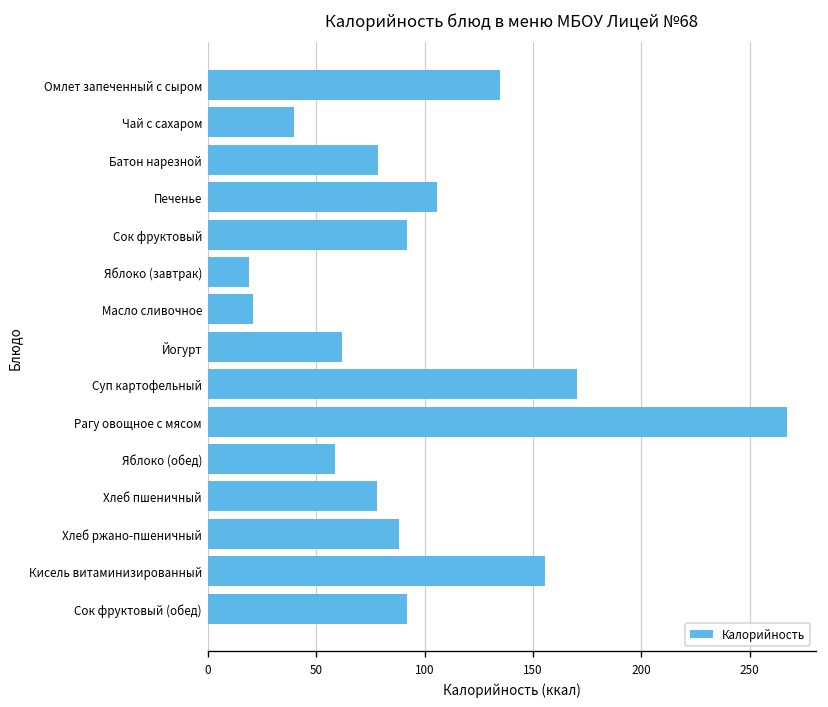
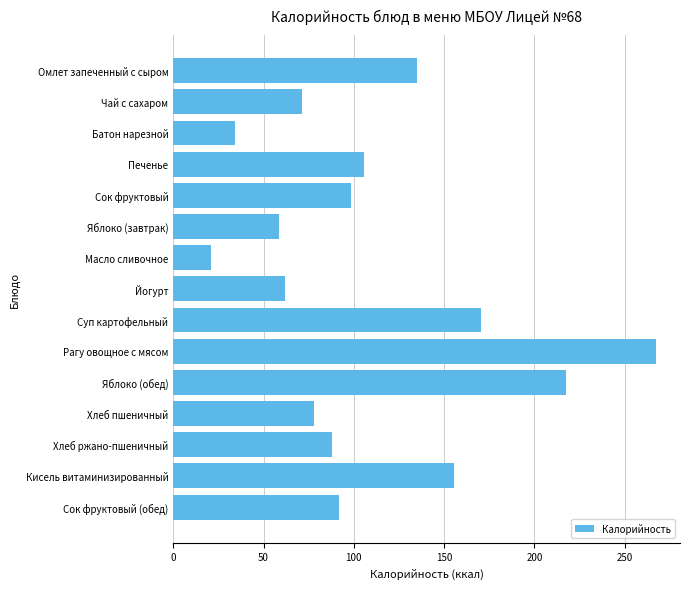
  {
    "Омлет запеченный с сыром": 135,
-   "Чай с сахаром": 40,
-   "Батон нарезной": 79,
+   "Чай с сахаром": 71,
+   "Батон нарезной": 34,
    "Печенье": 106,
-   "Сок фруктовый": 92,
-   "Яблоко (завтрак)": 19,
+   "Сок фруктовый": 98,
+   "Яблоко (завтрак)": 59,
    "Масло сливочное": 21,
    "Йогурт": 62,
    "Суп картофельный": 170,
    "Рагу овощное с мясом": 267,
-   "Яблоко (обед)": 59,
+   "Яблоко (обед)": 217,
    "Хлеб пшеничный": 78,
    "Хлеб ржано-пшеничный": 88,
    "Кисель витаминизированный": 155,
    "Сок фруктовый (обед)": 92
  }
